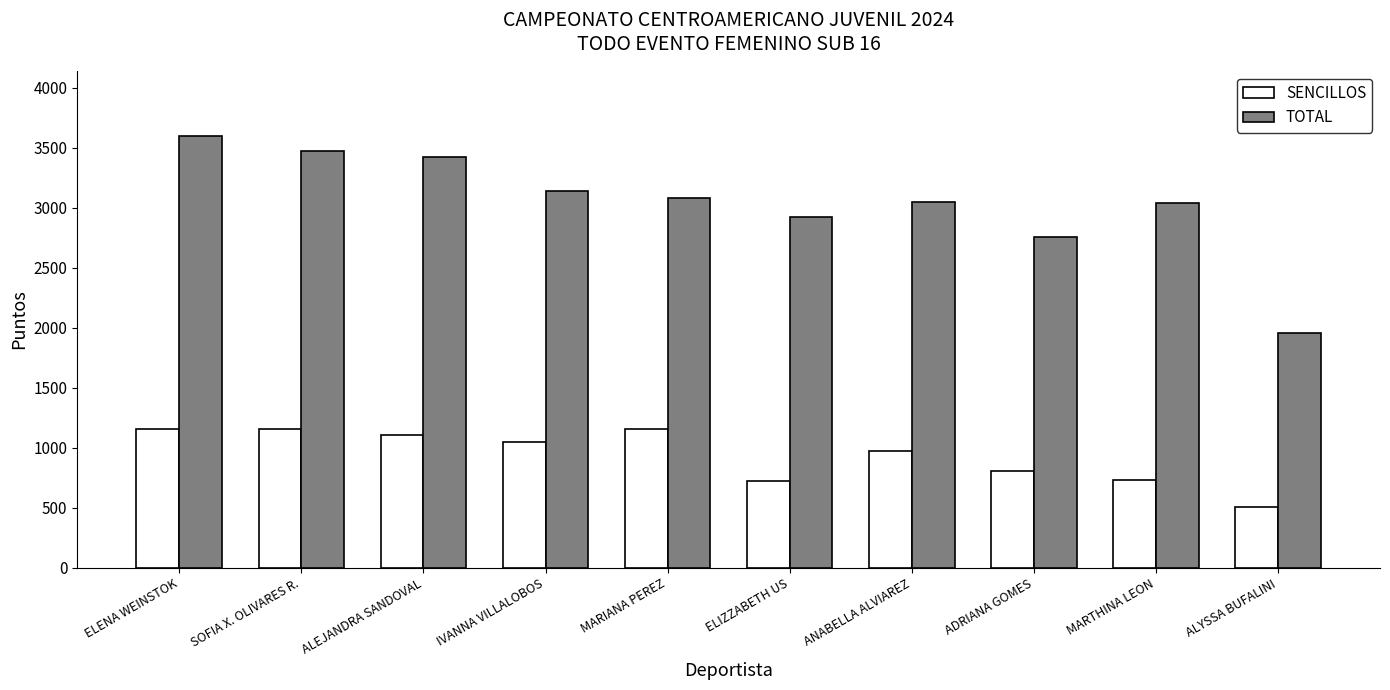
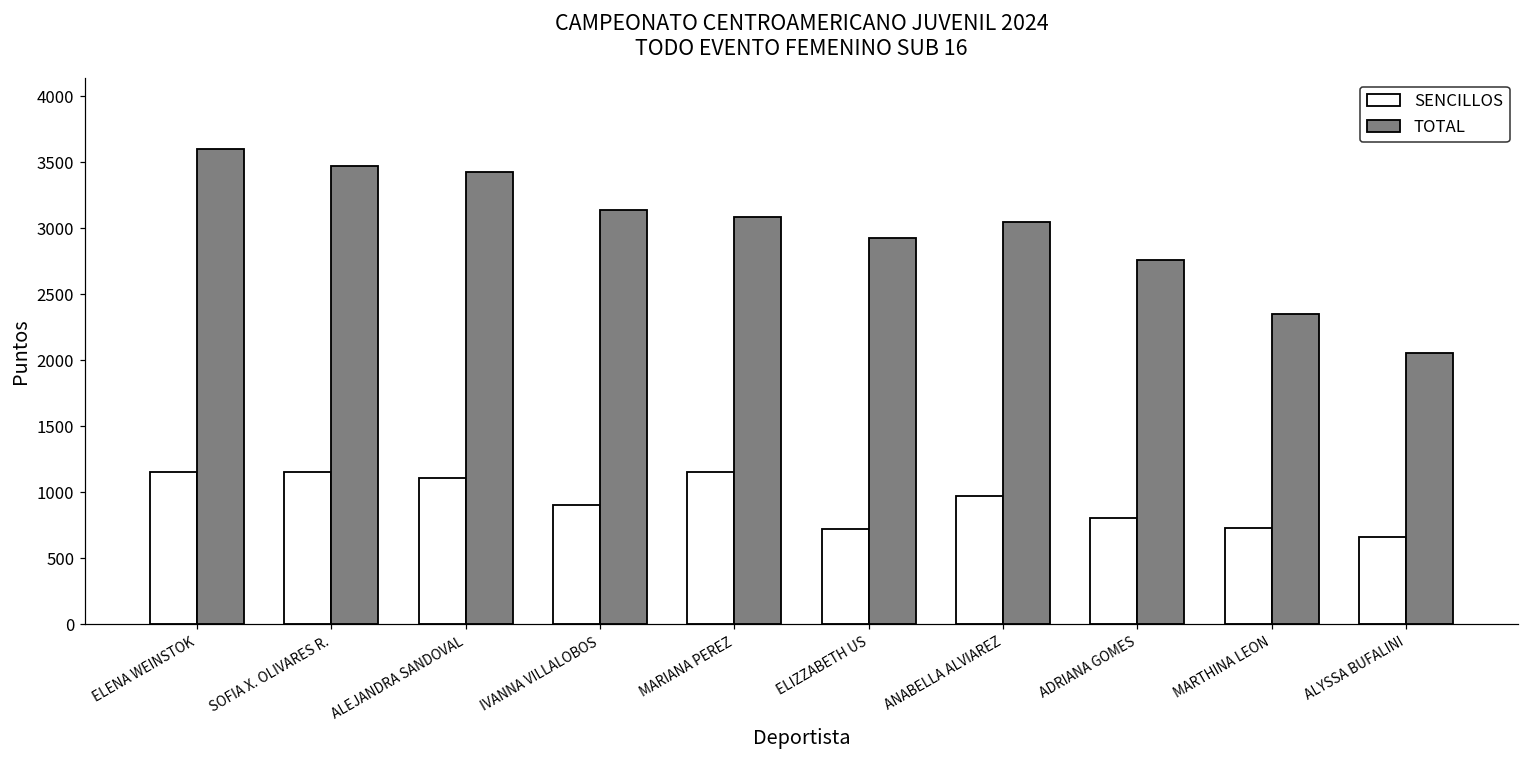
  {
    "SENCILLOS": {
      "ELENA WEINSTOK": 1160,
      "SOFIA X. OLIVARES R.": 1160,
      "ALEJANDRA SANDOVAL": 1110,
-     "IVANNA VILLALOBOS": 1050,
+     "IVANNA VILLALOBOS": 910,
      "MARIANA PEREZ": 1150,
      "ELIZZABETH US": 720,
      "ANABELLA ALVIAREZ": 980,
      "ADRIANA GOMES": 800,
      "MARTHINA LEON": 730,
-     "ALYSSA BUFALINI": 510
+     "ALYSSA BUFALINI": 660
    },
    "TOTAL": {
      "ELENA WEINSTOK": 3600,
      "SOFIA X. OLIVARES R.": 3470,
      "ALEJANDRA SANDOVAL": 3430,
      "IVANNA VILLALOBOS": 3140,
      "MARIANA PEREZ": 3080,
      "ELIZZABETH US": 2920,
      "ANABELLA ALVIAREZ": 3050,
      "ADRIANA GOMES": 2760,
-     "MARTHINA LEON": 3040,
-     "ALYSSA BUFALINI": 1950
+     "MARTHINA LEON": 2350,
+     "ALYSSA BUFALINI": 2050
    }
  }
